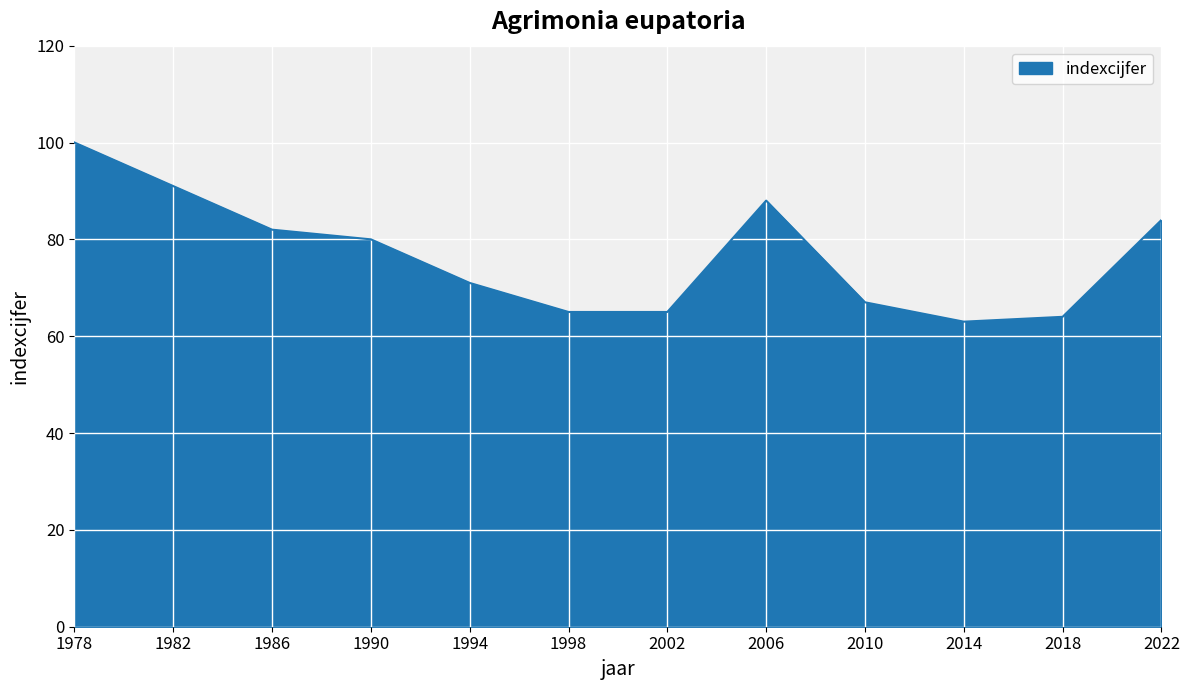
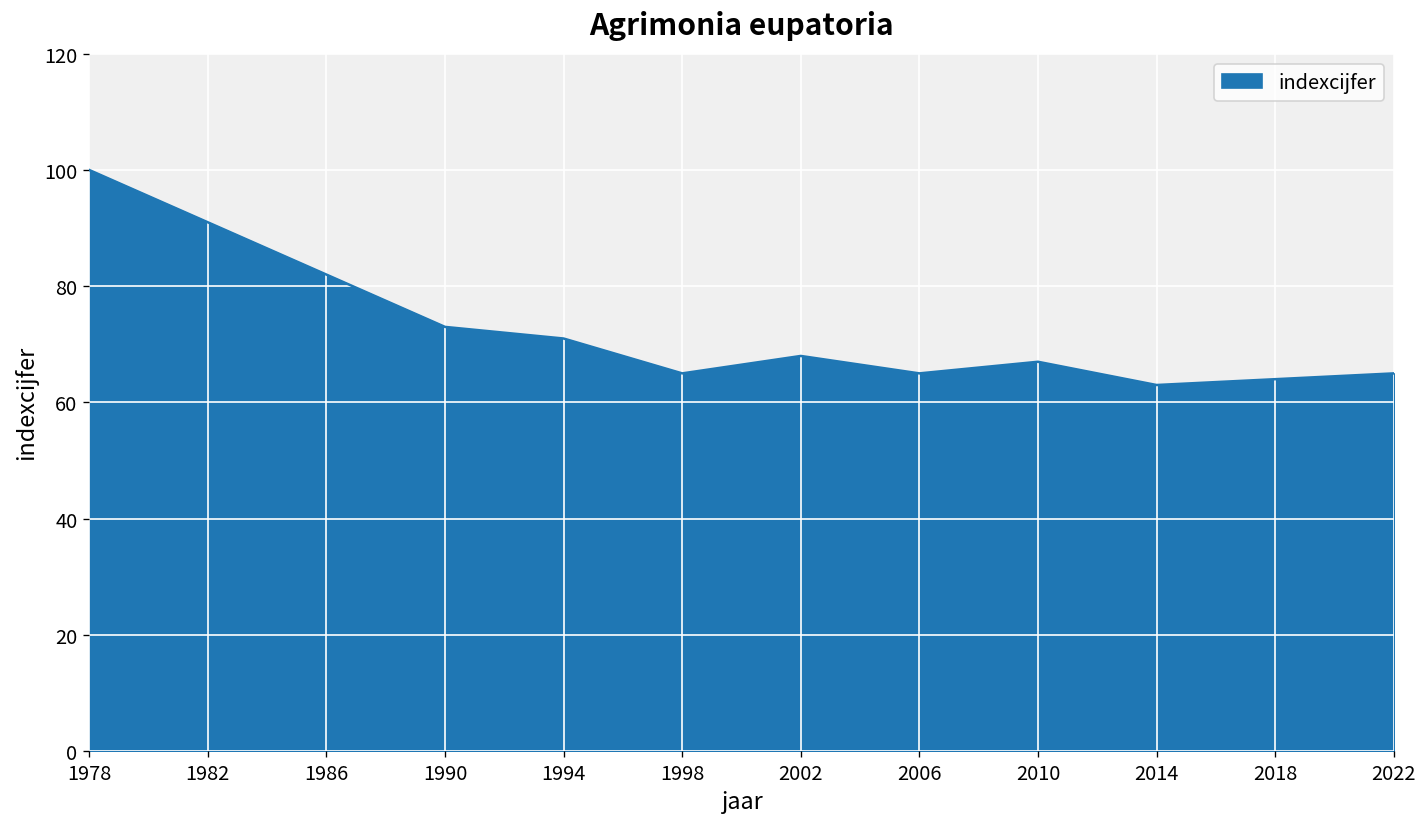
  {
    "1978": 100,
    "1982": 91,
    "1986": 82,
-   "1990": 80,
+   "1990": 73,
    "1994": 71,
    "1998": 65,
-   "2002": 65,
-   "2006": 88,
+   "2002": 68,
+   "2006": 65,
    "2010": 67,
    "2014": 63,
    "2018": 64,
-   "2022": 84
+   "2022": 65
  }
